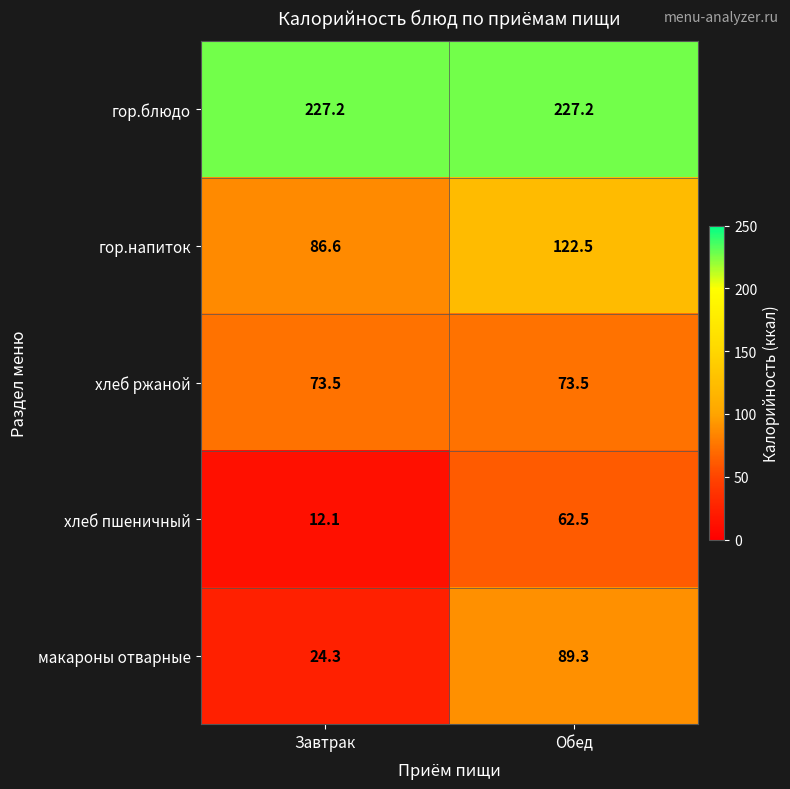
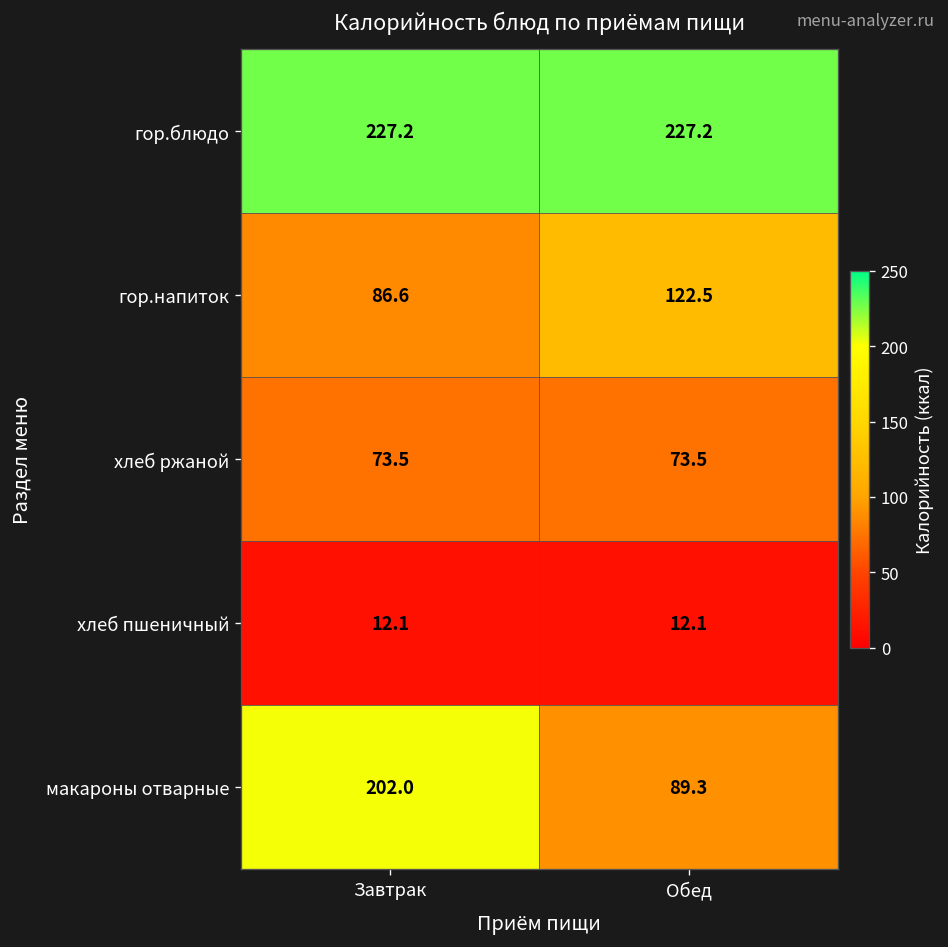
  {
    "гор.блюдо": {
      "Завтрак": 227.2,
      "Обед": 227.2
    },
    "гор.напиток": {
      "Завтрак": 86.6,
      "Обед": 122.5
    },
    "хлеб ржаной": {
      "Завтрак": 73.5,
      "Обед": 73.5
    },
    "хлеб пшеничный": {
      "Завтрак": 12.1,
-     "Обед": 62.5
+     "Обед": 12.1
    },
    "макароны отварные": {
-     "Завтрак": 24.3,
+     "Завтрак": 202.0,
      "Обед": 89.3
    }
  }
